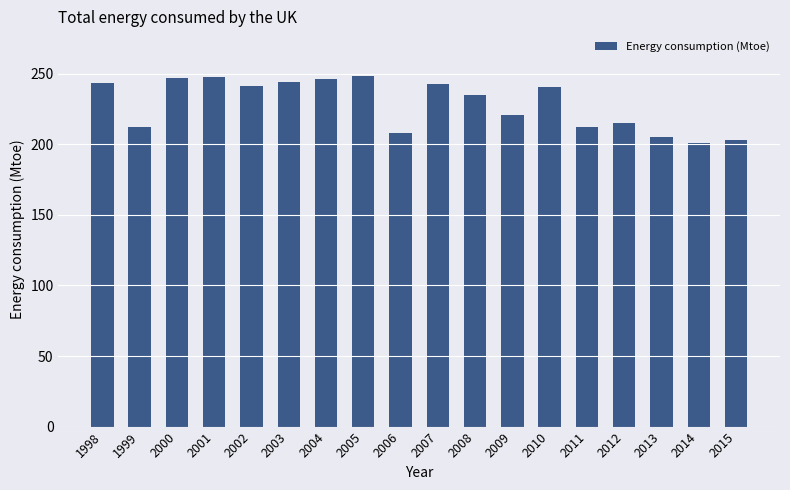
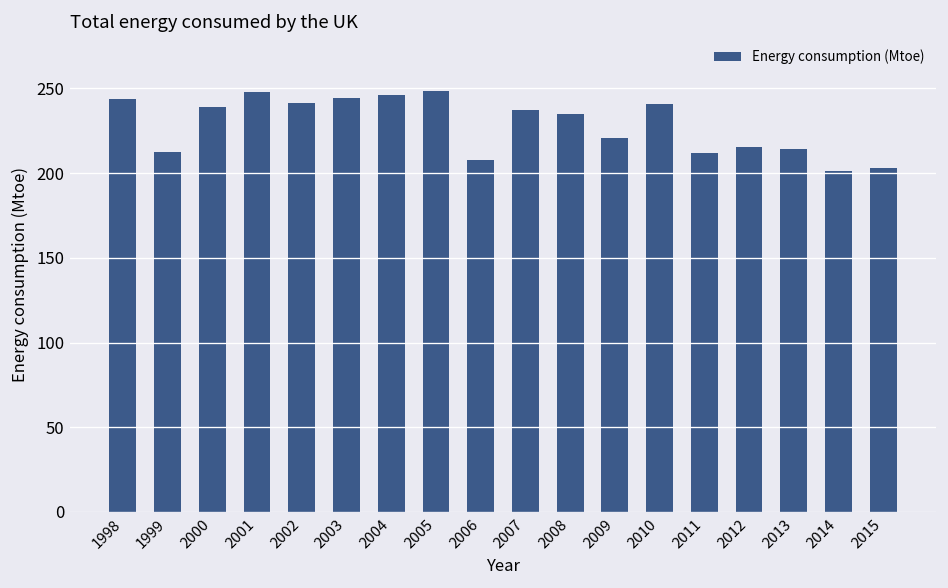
  {
    "1998": 244,
    "1999": 212,
-   "2000": 247,
+   "2000": 239,
    "2001": 248,
    "2002": 241,
    "2003": 244,
    "2004": 246,
    "2005": 248,
    "2006": 208,
-   "2007": 243,
+   "2007": 237,
    "2008": 235,
    "2009": 221,
    "2010": 241,
    "2011": 212,
    "2012": 215,
-   "2013": 205,
+   "2013": 214,
    "2014": 201,
    "2015": 203
  }
